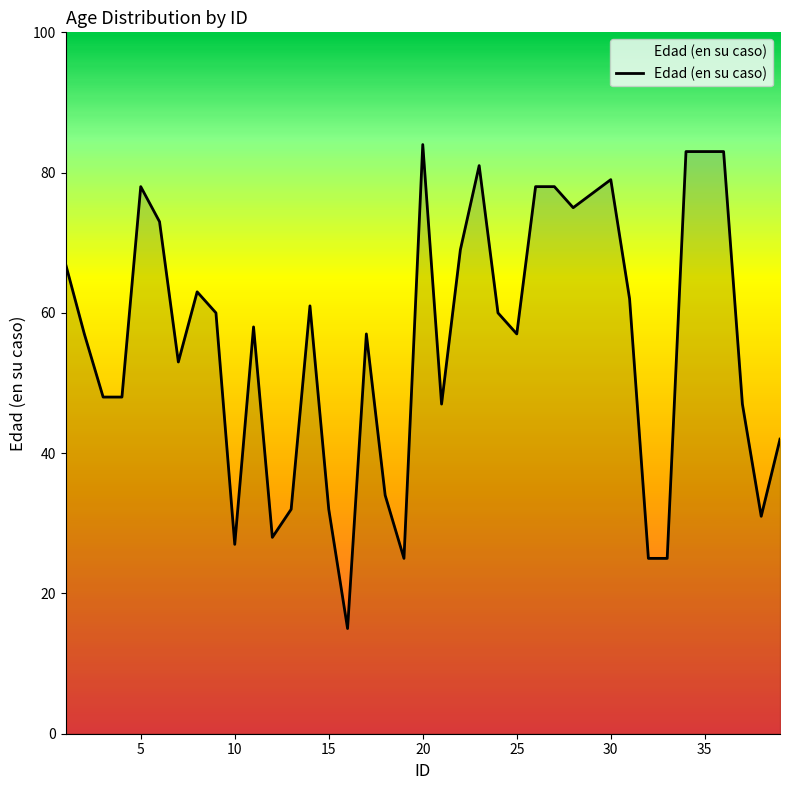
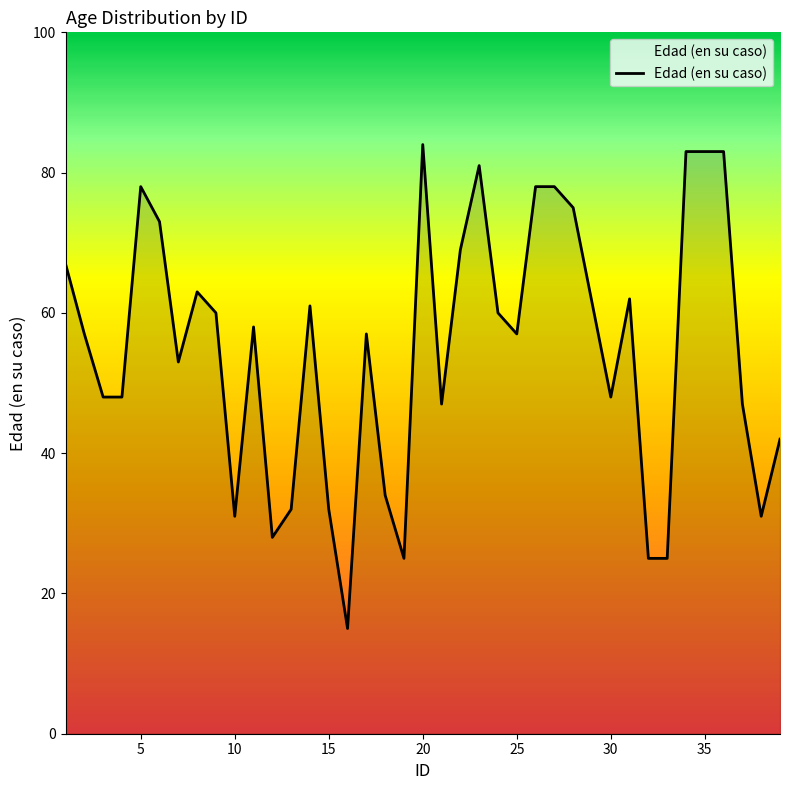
  {
    "5": 78,
-   "10": 27,
+   "10": 31,
    "15": 32,
    "20": 84,
    "25": 57,
-   "30": 79
+   "30": 48
  }
